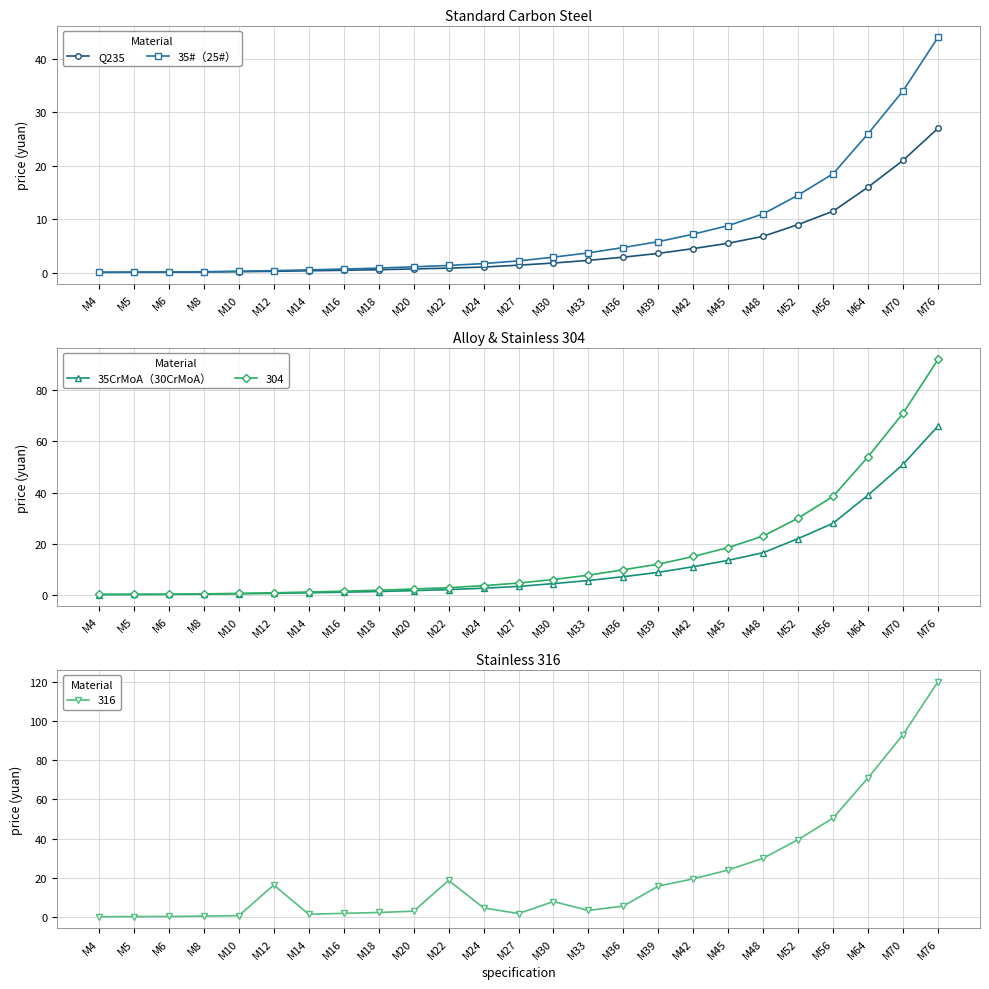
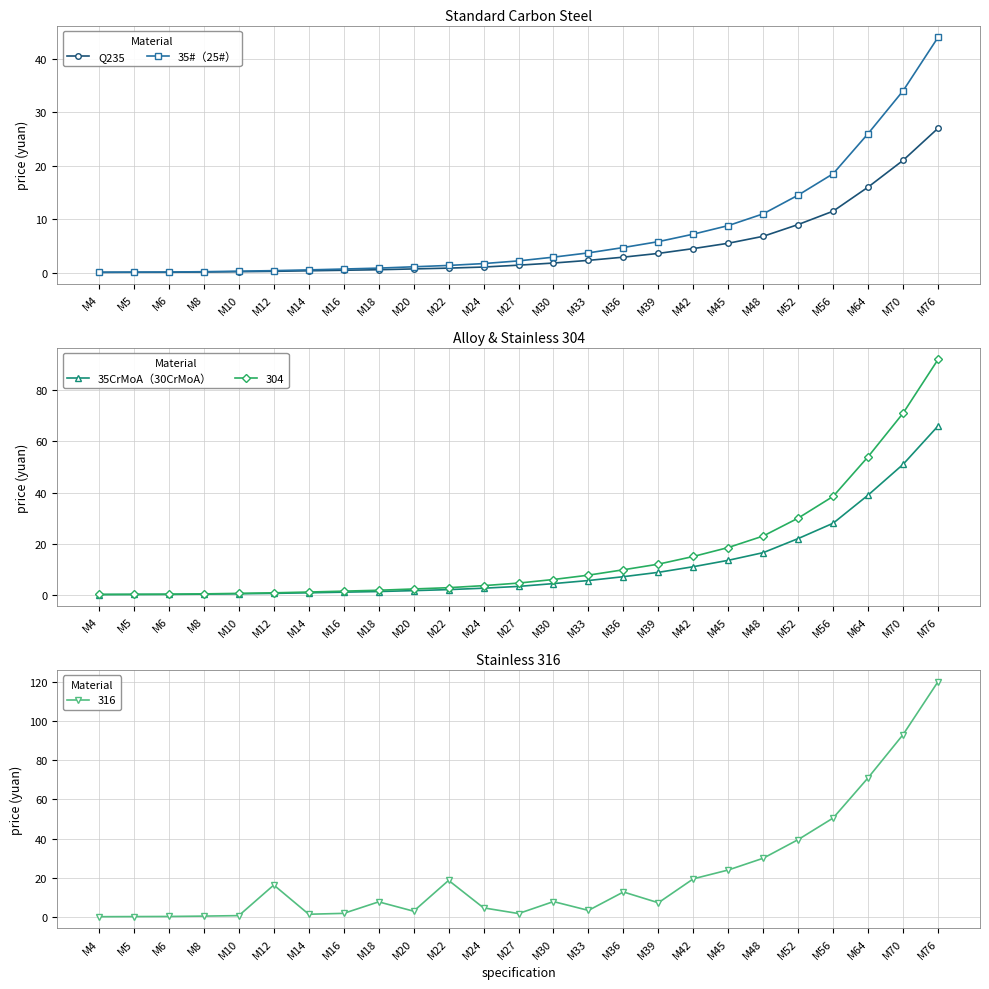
  {
    "Stainless 316": {
      "M4": 0,
      "M5": 0,
      "M6": 0,
      "M8": 1,
      "M10": 1,
      "M12": 16,
      "M14": 1,
      "M16": 2,
-     "M18": 2,
+     "M18": 8,
      "M20": 3,
      "M22": 19,
      "M24": 5,
      "M27": 2,
      "M30": 8,
      "M33": 3,
-     "M36": 6,
-     "M39": 16,
+     "M36": 13,
+     "M39": 7,
      "M42": 20,
      "M45": 24,
      "M48": 30,
      "M52": 40,
      "M56": 51,
      "M64": 71,
      "M70": 93,
      "M76": 120
    }
  }
